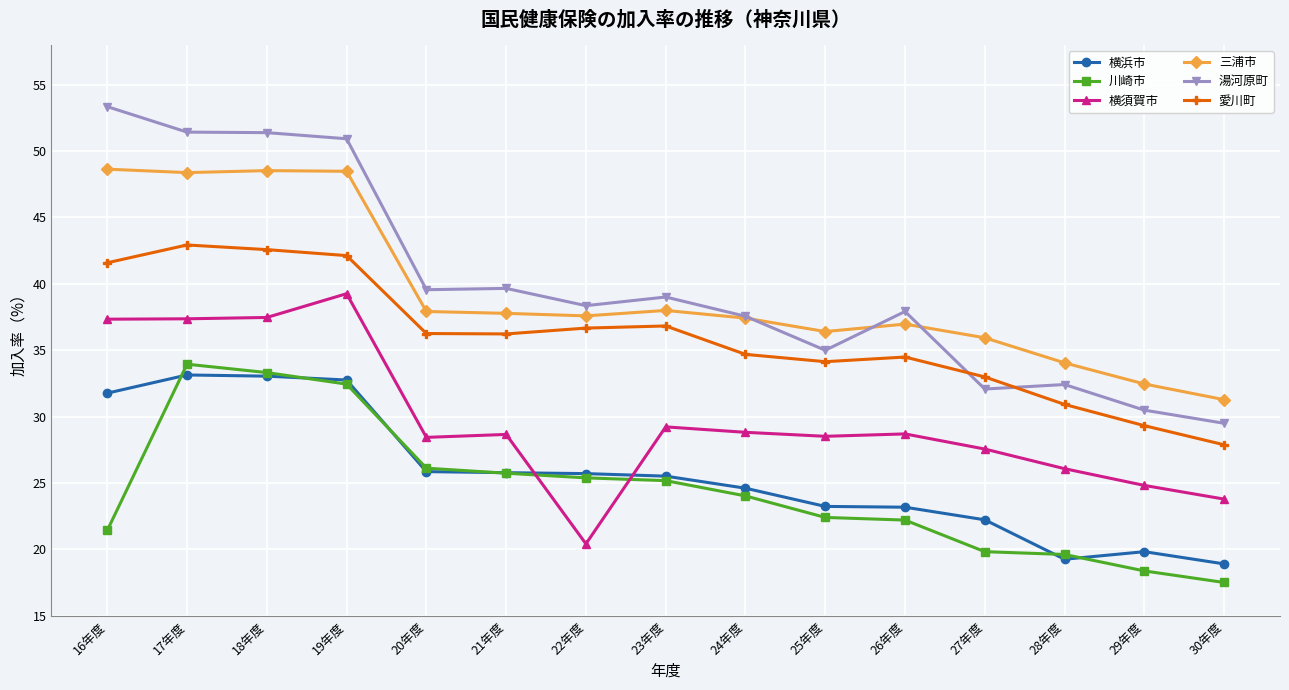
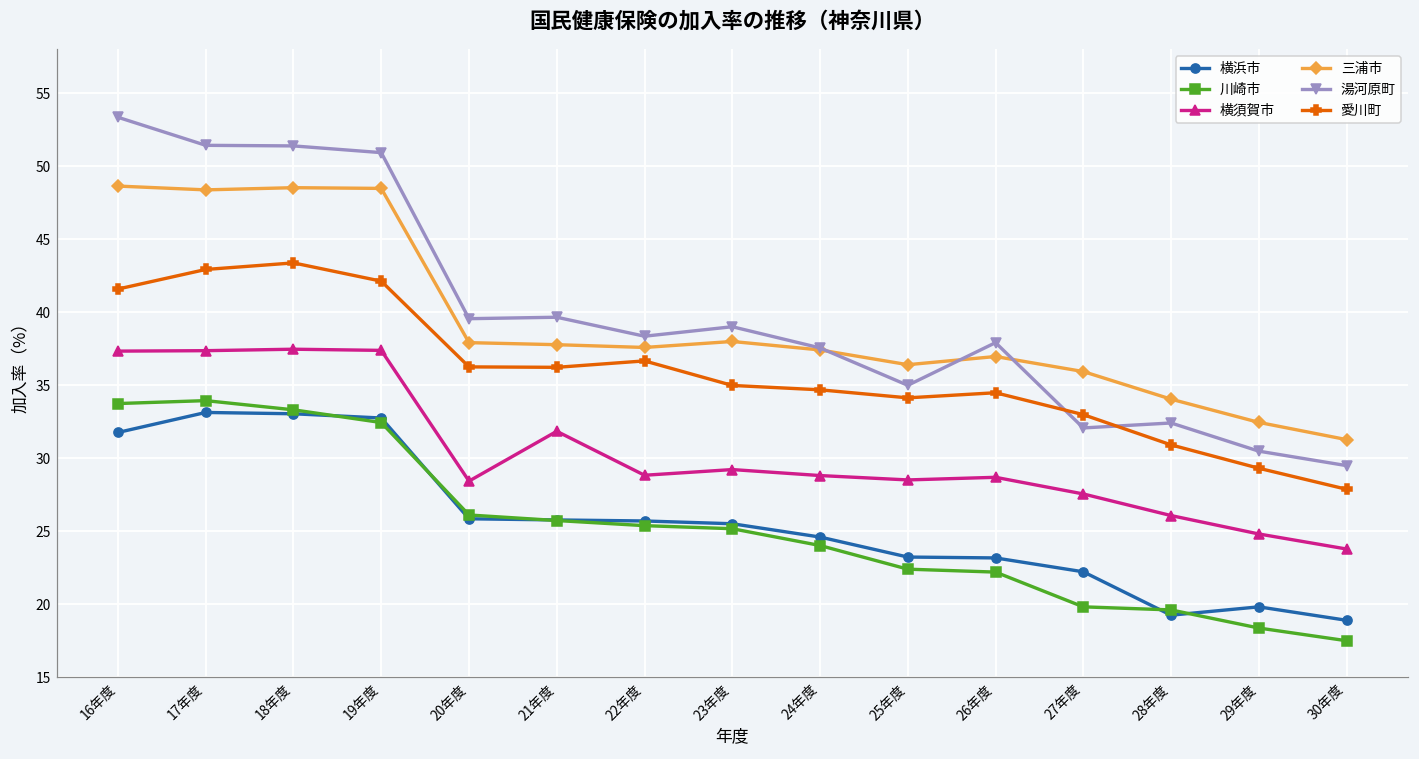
  {
    "横浜市": {
      "16年度": 31.8,
      "17年度": 33.1,
      "18年度": 33.1,
      "19年度": 32.8,
      "20年度": 25.9,
      "22年度": 25.7,
      "23年度": 25.5,
      "24年度": 24.6,
      "25年度": 23.2,
      "26年度": 23.2,
      "27年度": 22.2,
      "28年度": 19.3,
      "29年度": 19.8,
      "30年度": 18.9
    },
    "川崎市": {
-     "16年度": 21.4,
+     "16年度": 33.8,
      "17年度": 34.0,
      "18年度": 33.3,
      "19年度": 32.5,
      "20年度": 26.1,
      "22年度": 25.4,
      "23年度": 25.2,
      "24年度": 24.0,
      "25年度": 22.4,
      "26年度": 22.2,
      "27年度": 19.8,
      "28年度": 19.6,
      "29年度": 18.4,
      "30年度": 17.5
    },
    "横須賀市": {
      "16年度": 37.3,
      "17年度": 37.4,
      "18年度": 37.5,
-     "19年度": 39.3,
+     "19年度": 37.4,
      "20年度": 28.4,
-     "21年度": 28.7,
-     "22年度": 20.4,
+     "21年度": 31.9,
+     "22年度": 28.8,
      "23年度": 29.2,
      "24年度": 28.8,
      "25年度": 28.5,
      "26年度": 28.7,
      "27年度": 27.6,
      "28年度": 26.1,
      "29年度": 24.8,
      "30年度": 23.8
    },
    "三浦市": {
      "16年度": 48.6,
      "17年度": 48.4,
      "18年度": 48.5,
      "19年度": 48.5,
      "20年度": 37.9,
      "21年度": 37.8,
      "22年度": 37.6,
      "23年度": 38.0,
      "25年度": 36.4,
      "26年度": 37.0,
      "27年度": 35.9,
      "28年度": 34.1,
      "29年度": 32.5,
      "30年度": 31.3
    },
    "湯河原町": {
      "16年度": 53.4,
      "17年度": 51.4,
      "18年度": 51.4,
      "19年度": 50.9,
      "20年度": 39.6,
      "21年度": 39.7,
      "22年度": 38.4,
      "23年度": 39.0,
      "25年度": 35.0,
      "26年度": 37.9,
      "27年度": 32.1,
      "28年度": 32.4,
      "29年度": 30.5,
      "30年度": 29.5
    },
    "愛川町": {
      "16年度": 41.6,
      "17年度": 42.9,
-     "18年度": 42.6,
+     "18年度": 43.4,
      "19年度": 42.1,
      "20年度": 36.3,
      "21年度": 36.2,
      "22年度": 36.7,
-     "23年度": 36.8,
+     "23年度": 35.0,
      "24年度": 34.7,
      "25年度": 34.1,
      "26年度": 34.5,
      "27年度": 33.0,
      "28年度": 30.9,
      "29年度": 29.3,
      "30年度": 27.9
    }
  }
